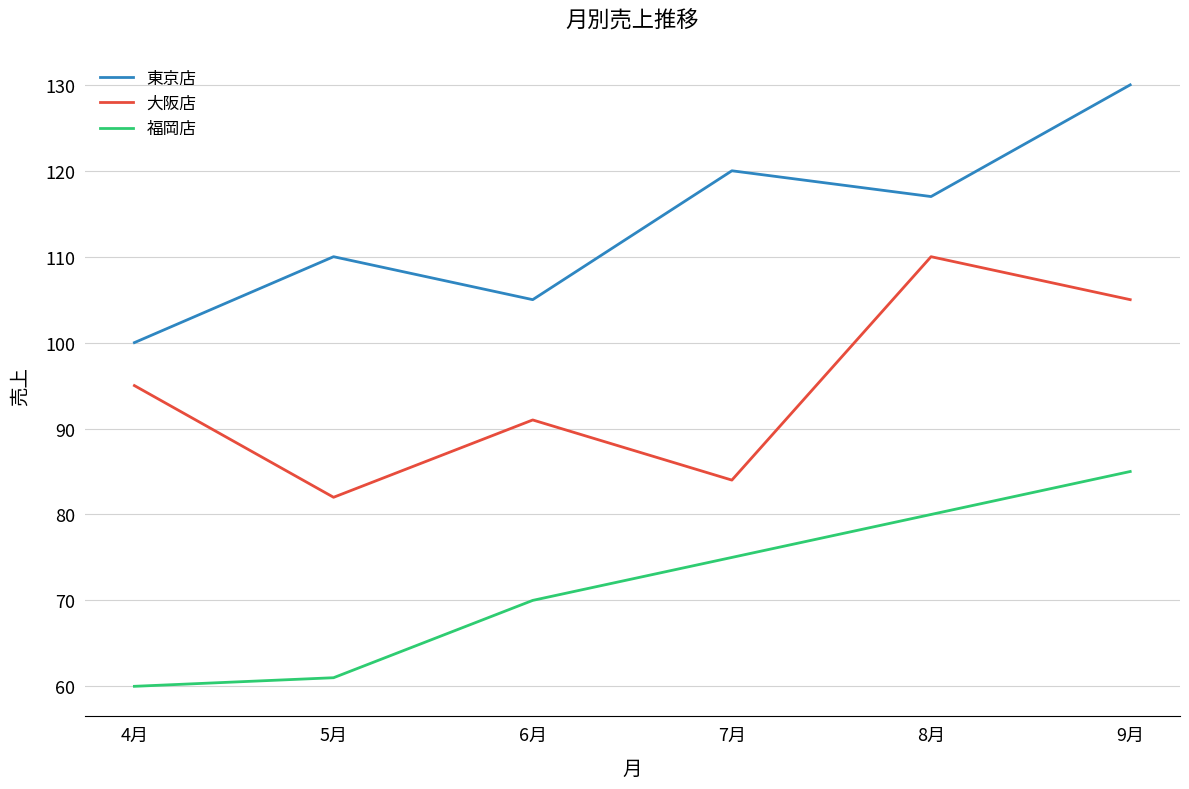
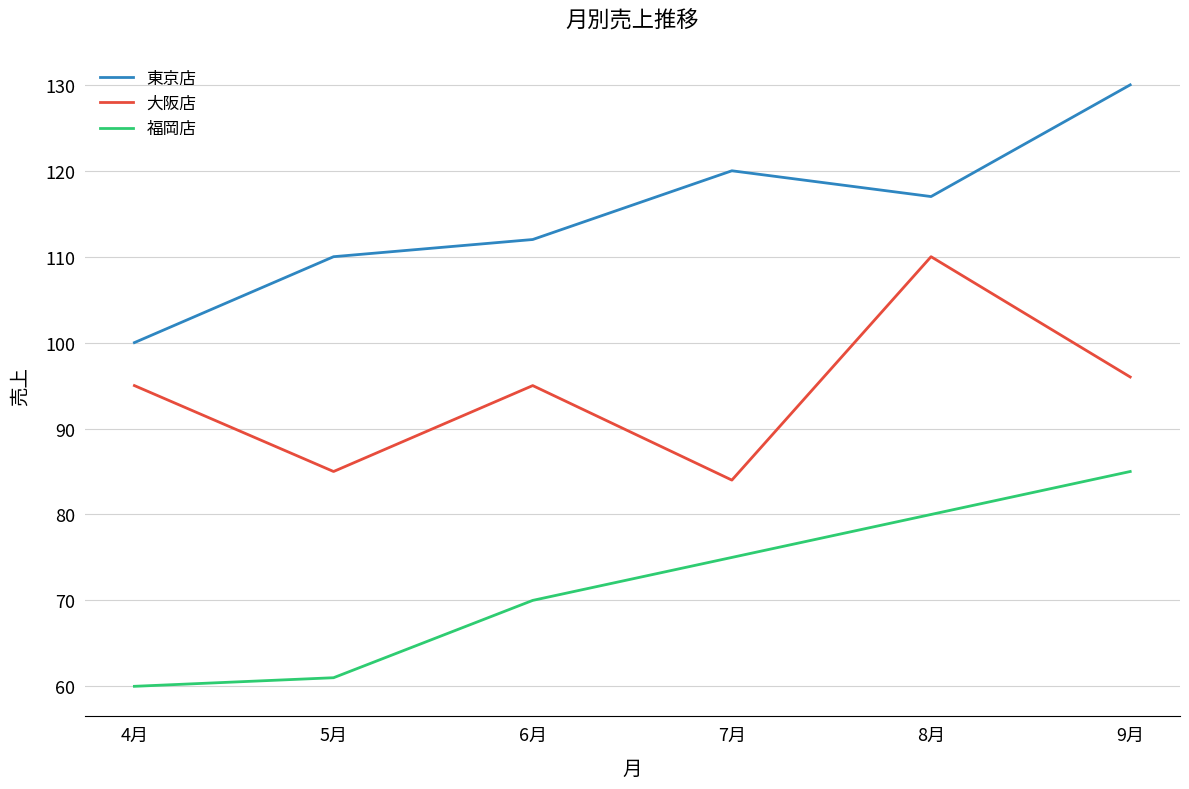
  {
    "東京店": {
      "4月": 100,
      "5月": 110,
-     "6月": 105,
+     "6月": 112,
      "7月": 120,
      "8月": 117,
      "9月": 130
    },
    "大阪店": {
      "4月": 95,
-     "5月": 82,
-     "6月": 91,
+     "5月": 85,
+     "6月": 95,
      "7月": 84,
      "8月": 110,
-     "9月": 105
+     "9月": 96
    },
    "福岡店": {
      "4月": 60,
      "5月": 61,
      "6月": 70,
      "7月": 75,
      "8月": 80,
      "9月": 85
    }
  }
